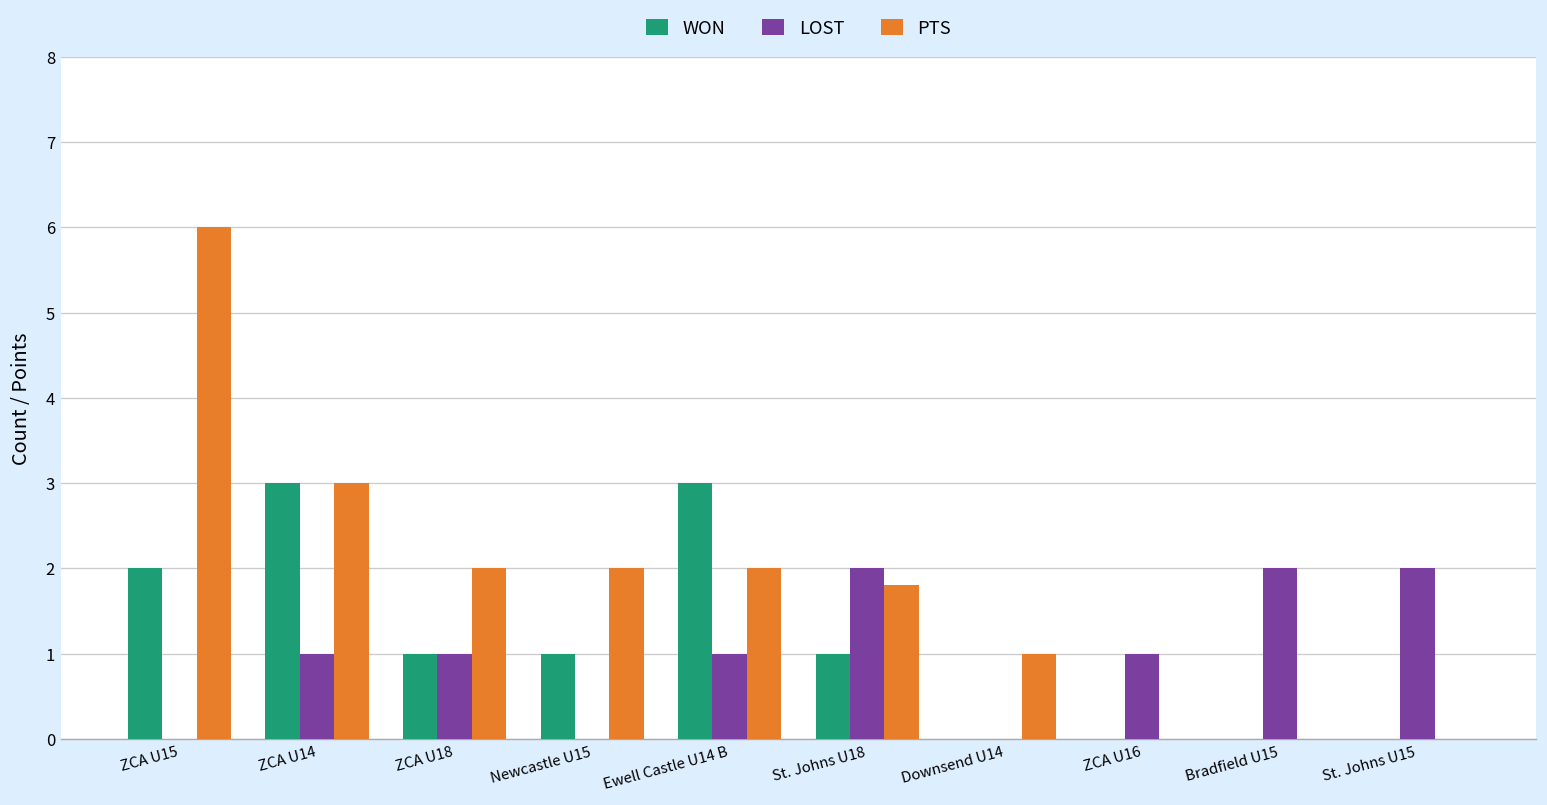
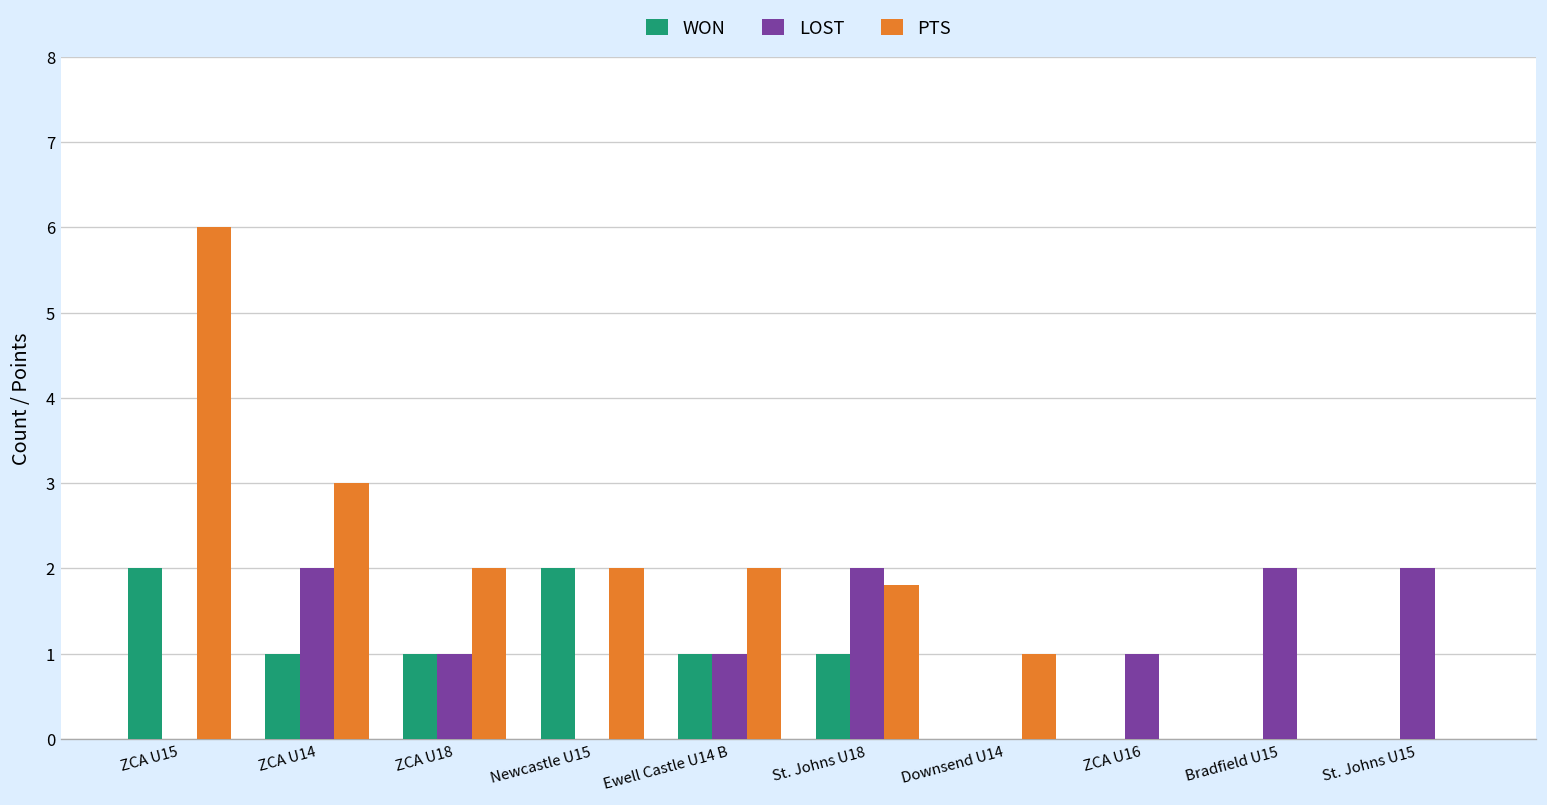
  {
    "WON": {
      "ZCA U15": 2,
-     "ZCA U14": 3,
+     "ZCA U14": 1,
      "ZCA U18": 1,
-     "Newcastle U15": 1,
-     "Ewell Castle U14 B": 3,
+     "Newcastle U15": 2,
+     "Ewell Castle U14 B": 1,
      "St. Johns U18": 1,
      "Downsend U14": 0,
      "ZCA U16": 0,
      "Bradfield U15": 0,
      "St. Johns U15": 0
    },
    "LOST": {
      "ZCA U15": 0,
-     "ZCA U14": 1,
+     "ZCA U14": 2,
      "ZCA U18": 1,
      "Newcastle U15": 0,
      "Ewell Castle U14 B": 1,
      "St. Johns U18": 2,
      "Downsend U14": 0,
      "ZCA U16": 1,
      "Bradfield U15": 2,
      "St. Johns U15": 2
    },
    "PTS": {
      "ZCA U15": 6,
      "ZCA U14": 3,
      "ZCA U18": 2,
      "Newcastle U15": 2,
      "Ewell Castle U14 B": 2,
      "St. Johns U18": 1.8,
      "Downsend U14": 1,
      "ZCA U16": 0,
      "Bradfield U15": 0,
      "St. Johns U15": 0
    }
  }
